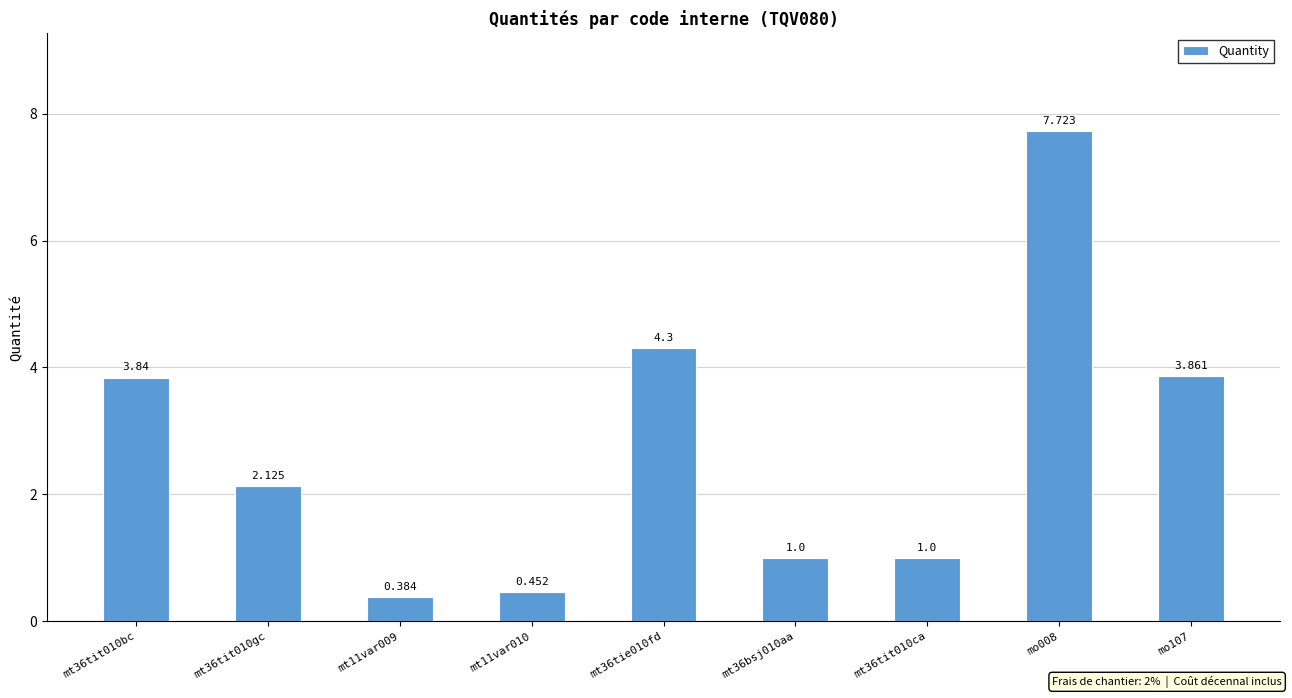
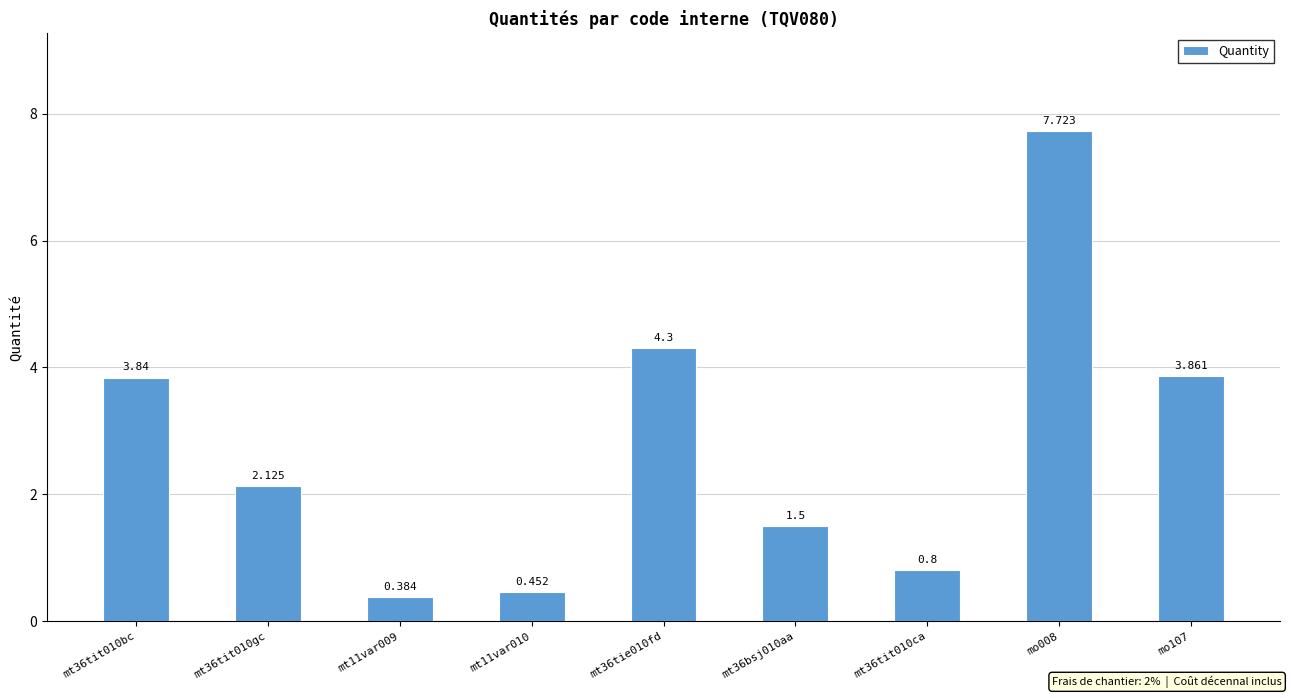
  {
    "mt36tit010bc": 3.84,
    "mt36tit010gc": 2.125,
    "mt11var009": 0.384,
    "mt11var010": 0.452,
    "mt36tie010fd": 4.3,
-   "mt36bsj010aa": 1.0,
-   "mt36tit010ca": 1.0,
+   "mt36bsj010aa": 1.5,
+   "mt36tit010ca": 0.8,
    "mo008": 7.723,
    "mo107": 3.861
  }
